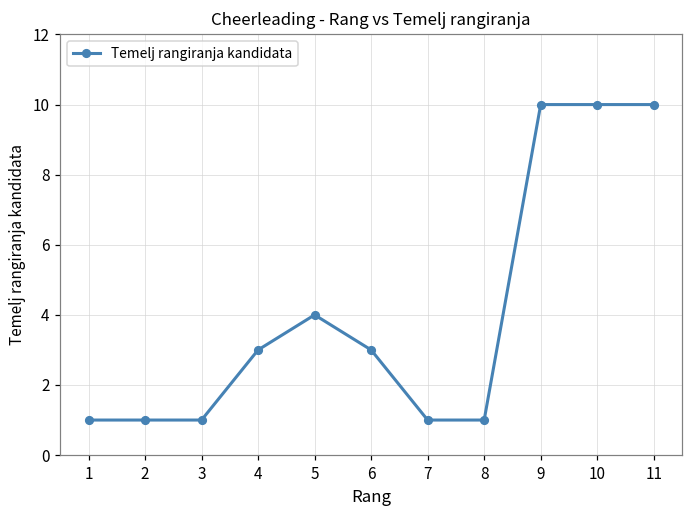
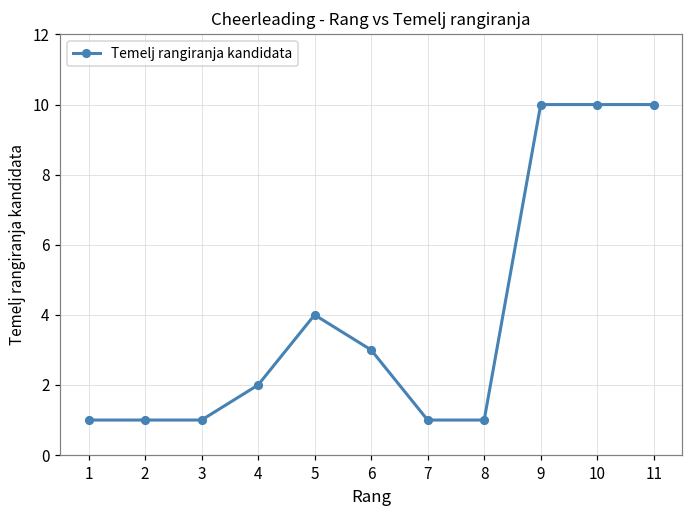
  {
    "1": 1,
    "2": 1,
    "3": 1,
-   "4": 3,
+   "4": 2,
    "5": 4,
    "6": 3,
    "7": 1,
    "8": 1,
    "9": 10,
    "10": 10,
    "11": 10
  }
